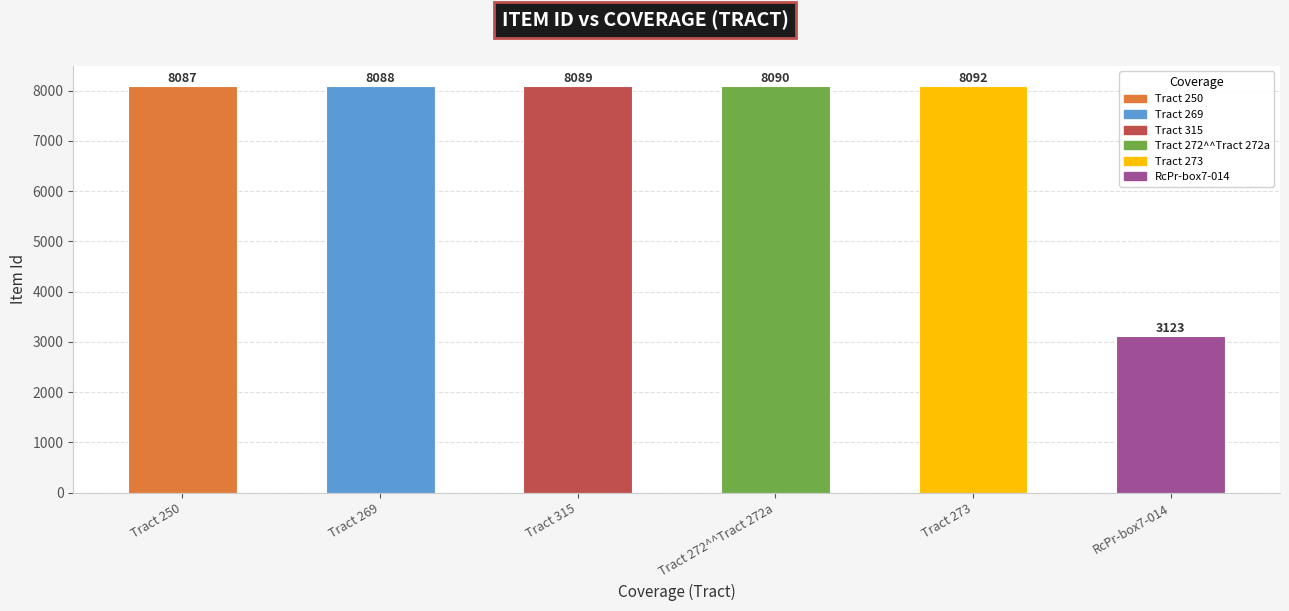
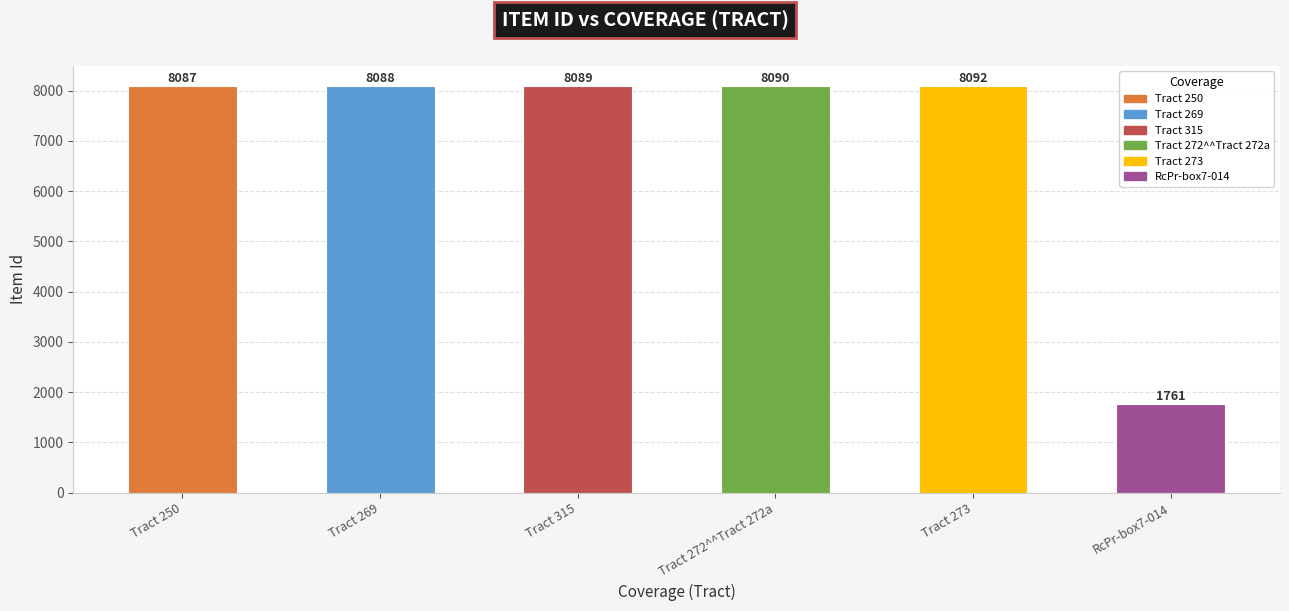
  {
    "Tract 250": 8087,
    "Tract 269": 8088,
    "Tract 315": 8089,
    "Tract 272^^Tract 272a": 8090,
    "Tract 273": 8092,
-   "RcPr-box7-014": 3123
+   "RcPr-box7-014": 1761
  }
